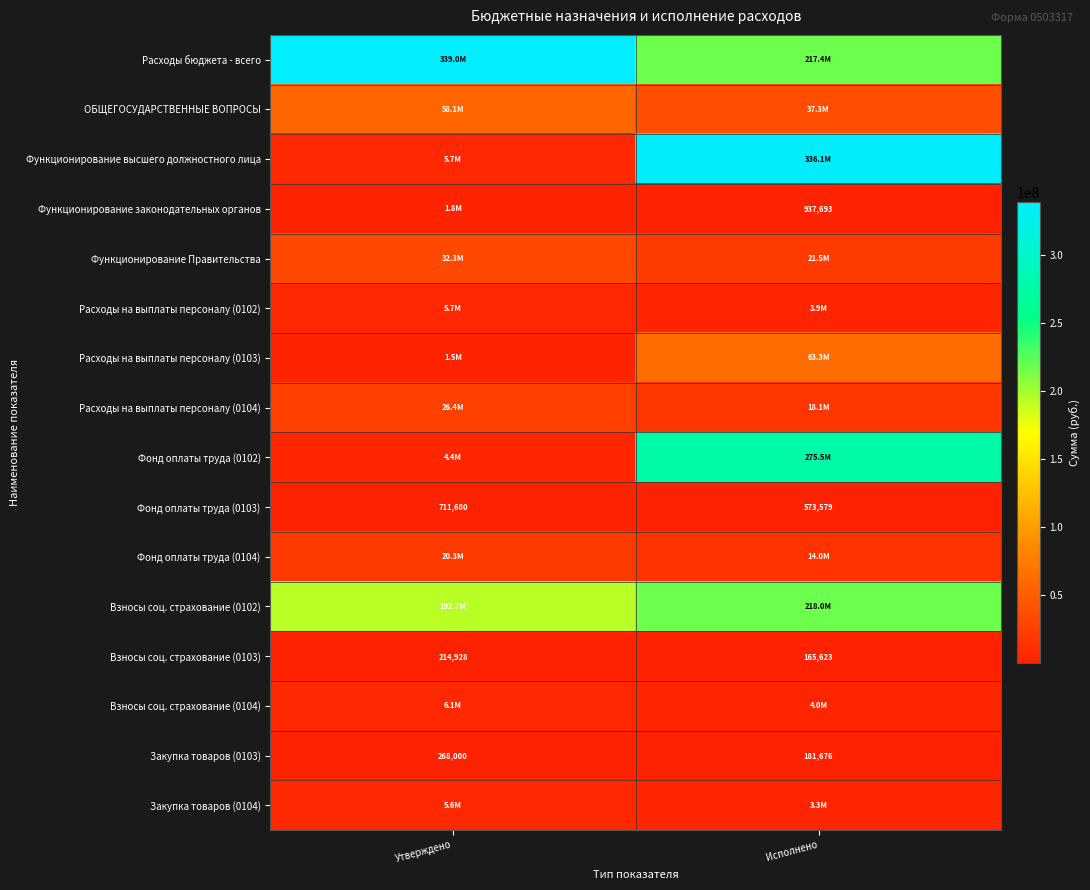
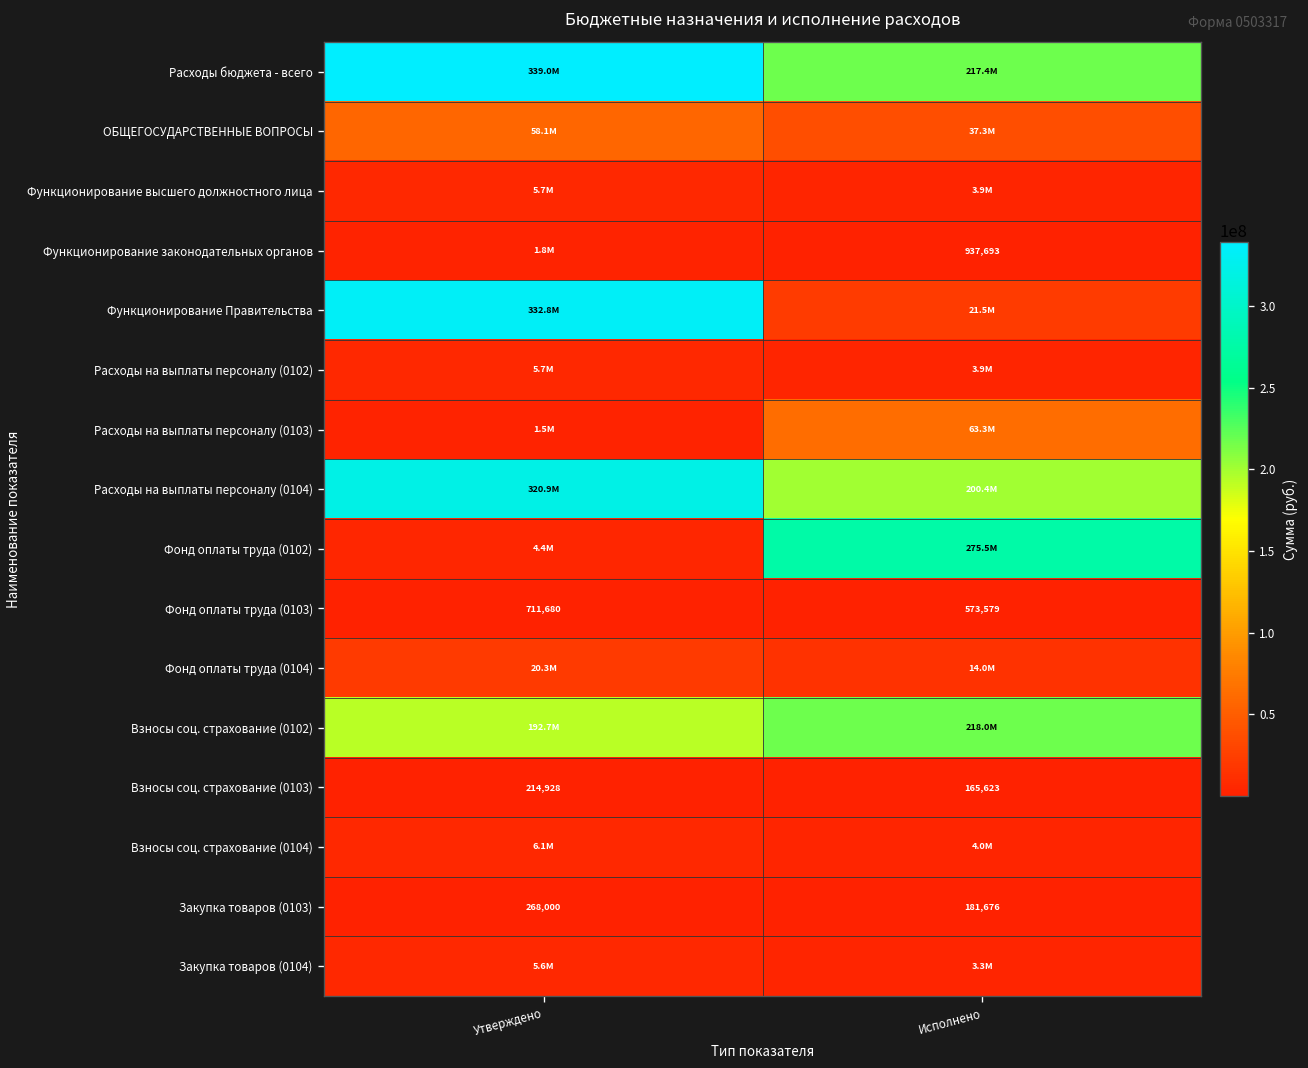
  {
    "Расходы бюджета - всего": {
      "Утверждено": "339.0M",
      "Исполнено": "217.4M"
    },
    "ОБЩЕГОСУДАРСТВЕННЫЕ ВОПРОСЫ": {
      "Утверждено": "58.1M",
      "Исполнено": "37.3M"
    },
    "Функционирование высшего должностного лица": {
      "Утверждено": "5.7M",
-     "Исполнено": "336.1M"
+     "Исполнено": "3.9M"
    },
    "Функционирование законодательных органов": {
      "Утверждено": "1.8M",
      "Исполнено": "937,693"
    },
    "Функционирование Правительства": {
-     "Утверждено": "32.3M",
+     "Утверждено": "332.8M",
      "Исполнено": "21.5M"
    },
    "Расходы на выплаты персоналу (0102)": {
      "Утверждено": "5.7M",
      "Исполнено": "3.9M"
    },
    "Расходы на выплаты персоналу (0103)": {
      "Утверждено": "1.5M",
      "Исполнено": "63.3M"
    },
    "Расходы на выплаты персоналу (0104)": {
-     "Утверждено": "26.4M",
-     "Исполнено": "18.1M"
+     "Утверждено": "320.9M",
+     "Исполнено": "200.4M"
    },
    "Фонд оплаты труда (0102)": {
      "Утверждено": "4.4M",
      "Исполнено": "275.5M"
    },
    "Фонд оплаты труда (0103)": {
      "Утверждено": "711,680",
      "Исполнено": "573,579"
    },
    "Фонд оплаты труда (0104)": {
      "Утверждено": "20.3M",
      "Исполнено": "14.0M"
    },
    "Взносы соц. страхование (0102)": {
      "Утверждено": "192.7M",
      "Исполнено": "218.0M"
    },
    "Взносы соц. страхование (0103)": {
      "Утверждено": "214,928",
      "Исполнено": "165,623"
    },
    "Взносы соц. страхование (0104)": {
      "Утверждено": "6.1M",
      "Исполнено": "4.0M"
    },
    "Закупка товаров (0103)": {
      "Утверждено": "268,000",
      "Исполнено": "181,676"
    },
    "Закупка товаров (0104)": {
      "Утверждено": "5.6M",
      "Исполнено": "3.3M"
    }
  }
